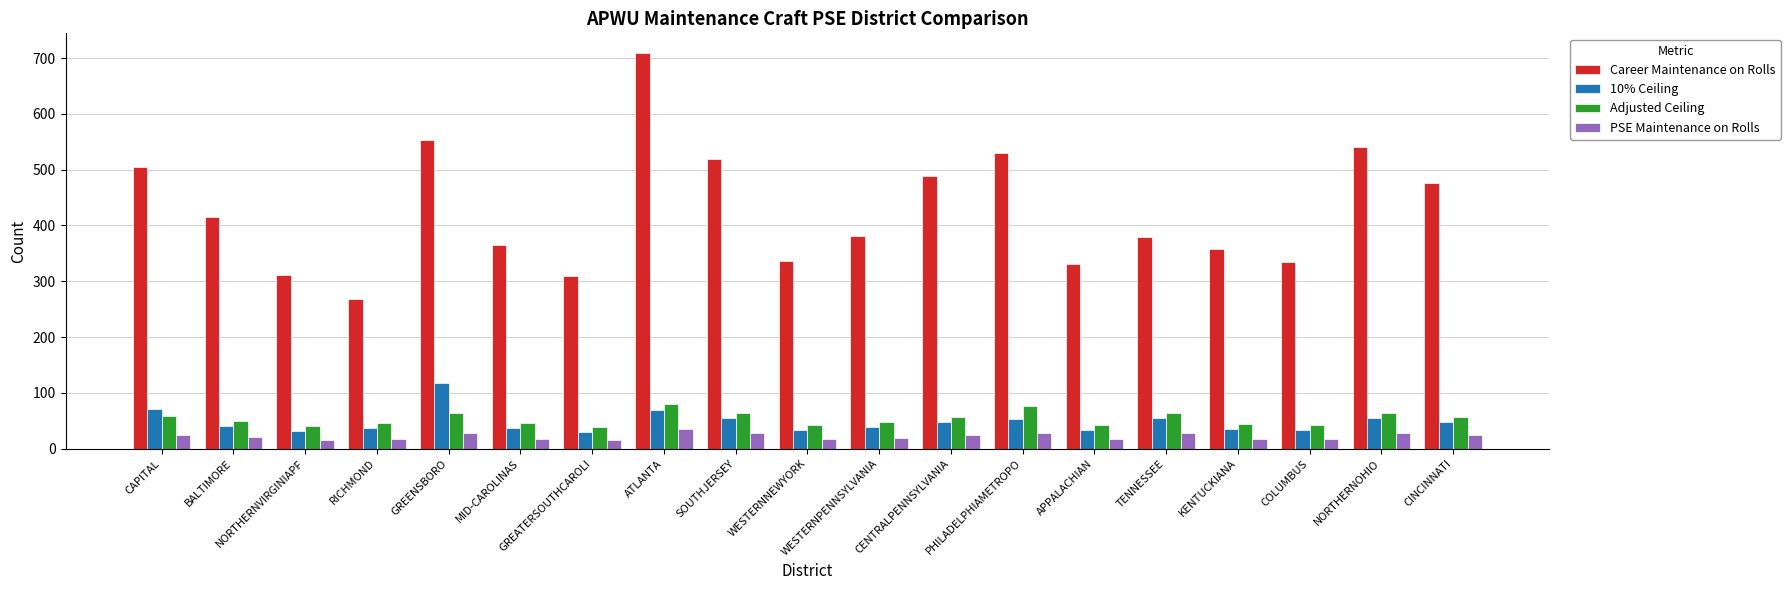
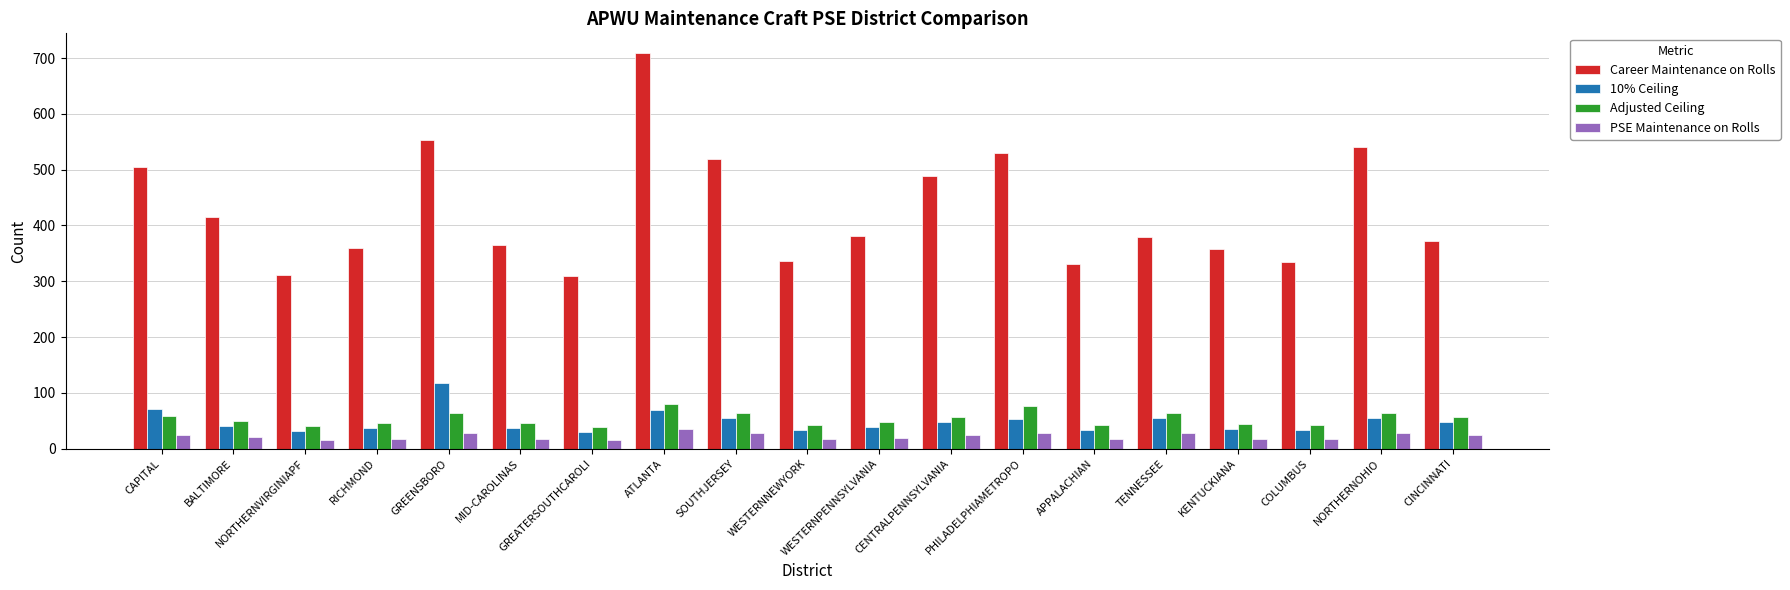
  {
    "Career Maintenance on Rolls": {
      "CAPITAL": 500,
      "BALTIMORE": 420,
      "NORTHERNVIRGINIAPF": 310,
-     "RICHMOND": 270,
+     "RICHMOND": 360,
      "GREENSBORO": 550,
      "MID-CAROLINAS": 370,
      "GREATERSOUTHCAROLI": 310,
      "ATLANTA": 710,
      "SOUTHJERSEY": 520,
      "WESTERNNEWYORK": 340,
      "WESTERNPENNSYLVANIA": 380,
      "CENTRALPENNSYLVANIA": 490,
      "PHILADELPHIAMETROPO": 530,
      "APPALACHIAN": 330,
      "TENNESSEE": 380,
      "KENTUCKIANA": 360,
      "COLUMBUS": 330,
      "NORTHERNOHIO": 540,
-     "CINCINNATI": 480
+     "CINCINNATI": 370
    },
    "10% Ceiling": {
      "CAPITAL": 70,
      "BALTIMORE": 40,
      "NORTHERNVIRGINIAPF": 30,
      "RICHMOND": 40,
      "GREENSBORO": 120,
      "MID-CAROLINAS": 40,
      "GREATERSOUTHCAROLI": 30,
      "ATLANTA": 70,
      "SOUTHJERSEY": 60,
      "WESTERNNEWYORK": 30,
      "WESTERNPENNSYLVANIA": 40,
      "CENTRALPENNSYLVANIA": 50,
      "PHILADELPHIAMETROPO": 50,
      "APPALACHIAN": 30,
      "TENNESSEE": 50,
      "KENTUCKIANA": 40,
      "COLUMBUS": 30,
      "NORTHERNOHIO": 50,
      "CINCINNATI": 50
    },
    "Adjusted Ceiling": {
      "CAPITAL": 60,
      "BALTIMORE": 50,
      "NORTHERNVIRGINIAPF": 40,
      "RICHMOND": 50,
      "GREENSBORO": 60,
      "MID-CAROLINAS": 50,
      "GREATERSOUTHCAROLI": 40,
      "ATLANTA": 80,
      "SOUTHJERSEY": 60,
      "WESTERNNEWYORK": 40,
      "WESTERNPENNSYLVANIA": 50,
      "CENTRALPENNSYLVANIA": 60,
      "PHILADELPHIAMETROPO": 80,
      "APPALACHIAN": 40,
      "TENNESSEE": 60,
      "KENTUCKIANA": 40,
      "COLUMBUS": 40,
      "NORTHERNOHIO": 60,
      "CINCINNATI": 60
    },
    "PSE Maintenance on Rolls": {
      "CAPITAL": 30,
      "BALTIMORE": 20,
      "NORTHERNVIRGINIAPF": 20,
      "RICHMOND": 20,
      "GREENSBORO": 30,
      "MID-CAROLINAS": 20,
      "GREATERSOUTHCAROLI": 20,
      "ATLANTA": 40,
      "SOUTHJERSEY": 30,
      "WESTERNNEWYORK": 20,
      "WESTERNPENNSYLVANIA": 20,
      "CENTRALPENNSYLVANIA": 20,
      "PHILADELPHIAMETROPO": 30,
      "APPALACHIAN": 20,
      "TENNESSEE": 30,
      "KENTUCKIANA": 20,
      "COLUMBUS": 20,
      "NORTHERNOHIO": 30,
      "CINCINNATI": 20
    }
  }
